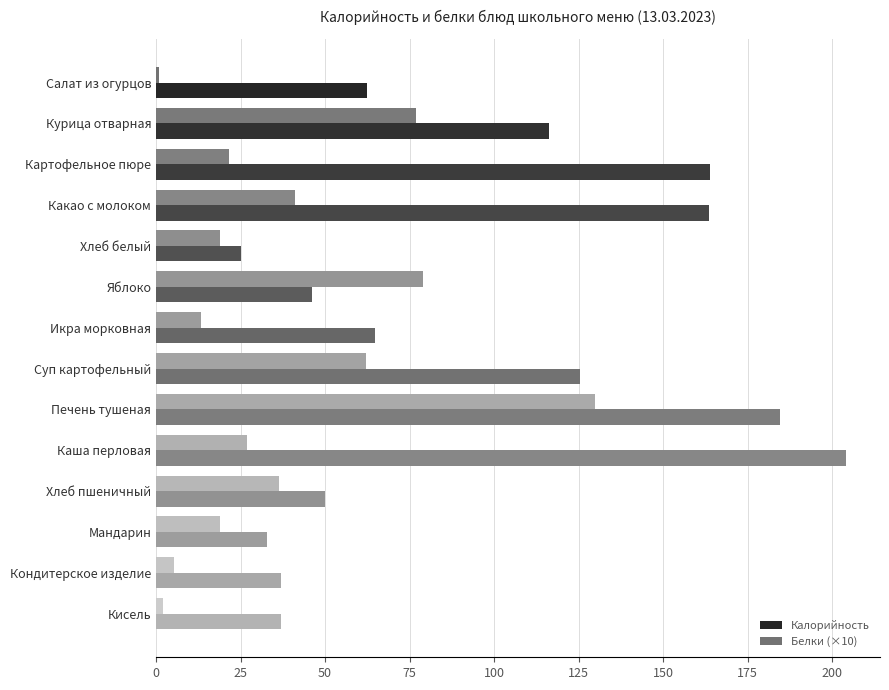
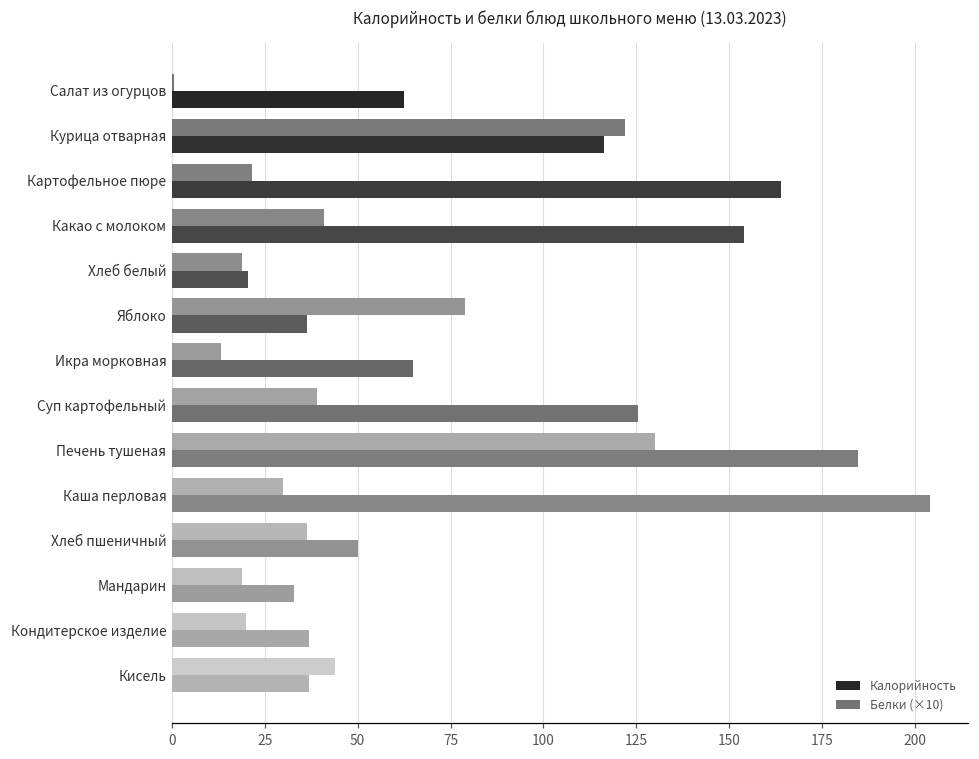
  {
    "Калорийность": {
      "Салат из огурцов": 62,
      "Курица отварная": 116,
      "Картофельное пюре": 164,
-     "Какао с молоком": 164,
-     "Хлеб белый": 25,
-     "Яблоко": 46,
+     "Какао с молоком": 154,
+     "Хлеб белый": 20,
+     "Яблоко": 36,
      "Икра морковная": 65,
      "Суп картофельный": 125,
      "Печень тушеная": 185,
      "Каша перловая": 204,
      "Хлеб пшеничный": 50,
      "Мандарин": 33,
      "Кондитерское изделие": 37,
      "Кисель": 37
    },
    "Белки (×10)": {
-     "Курица отварная": 77,
+     "Курица отварная": 122,
      "Картофельное пюре": 22,
      "Какао с молоком": 41,
      "Хлеб белый": 19,
      "Яблоко": 79,
      "Икра морковная": 13,
-     "Суп картофельный": 62,
+     "Суп картофельный": 39,
      "Печень тушеная": 130,
-     "Каша перловая": 27,
+     "Каша перловая": 30,
      "Хлеб пшеничный": 37,
      "Мандарин": 19,
-     "Кондитерское изделие": 5,
-     "Кисель": 2
+     "Кондитерское изделие": 20,
+     "Кисель": 44
    }
  }
